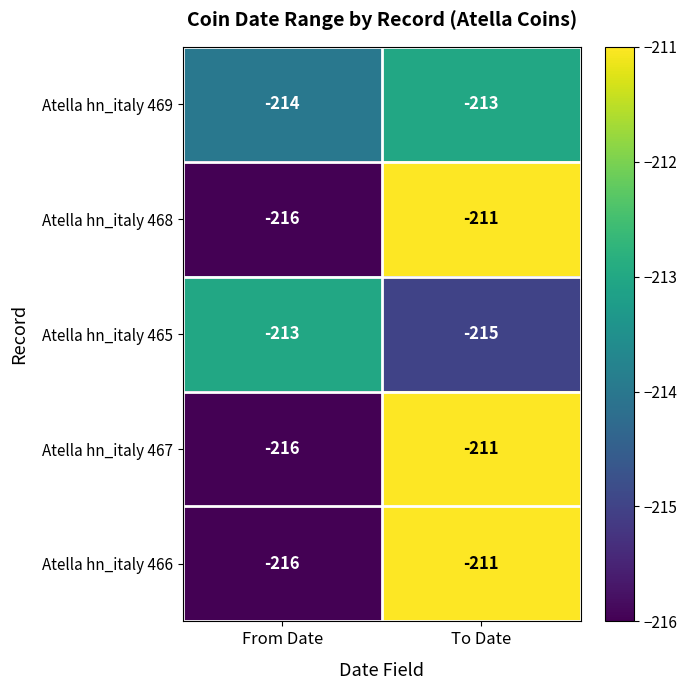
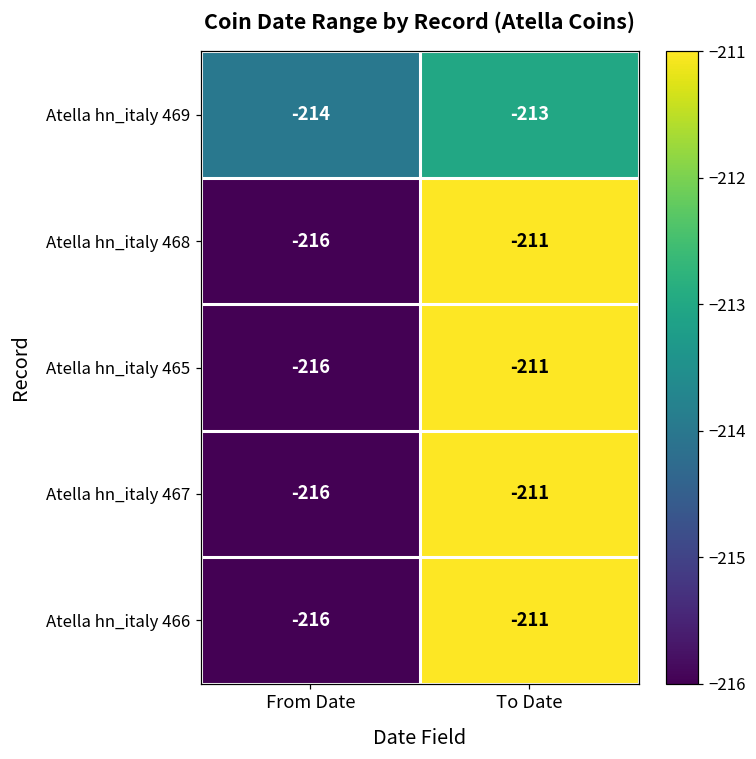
  {
    "Atella hn_italy 469": {
      "From Date": -214,
      "To Date": -213
    },
    "Atella hn_italy 468": {
      "From Date": -216,
      "To Date": -211
    },
    "Atella hn_italy 465": {
-     "From Date": -213,
-     "To Date": -215
+     "From Date": -216,
+     "To Date": -211
    },
    "Atella hn_italy 467": {
      "From Date": -216,
      "To Date": -211
    },
    "Atella hn_italy 466": {
      "From Date": -216,
      "To Date": -211
    }
  }
